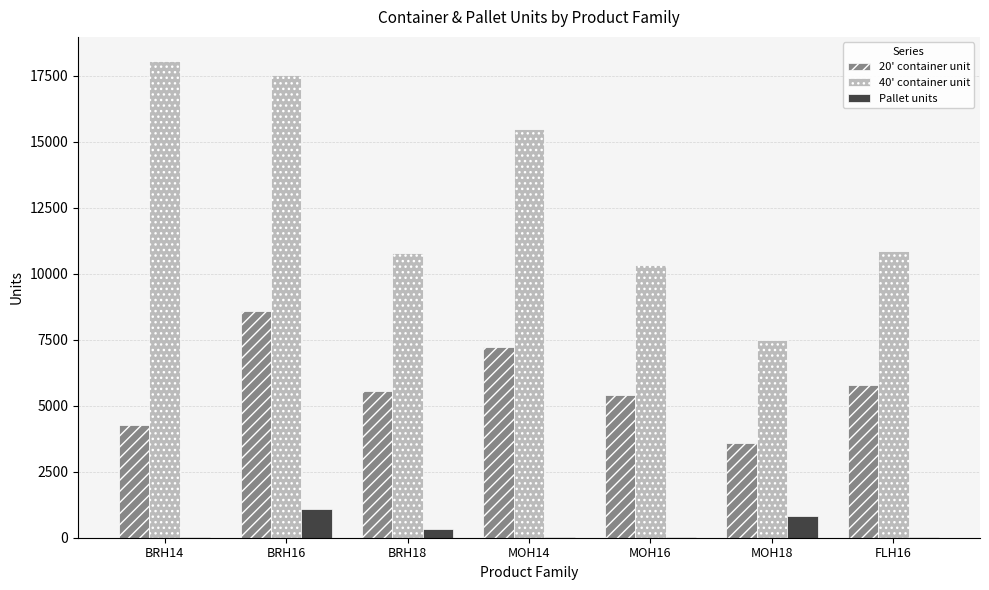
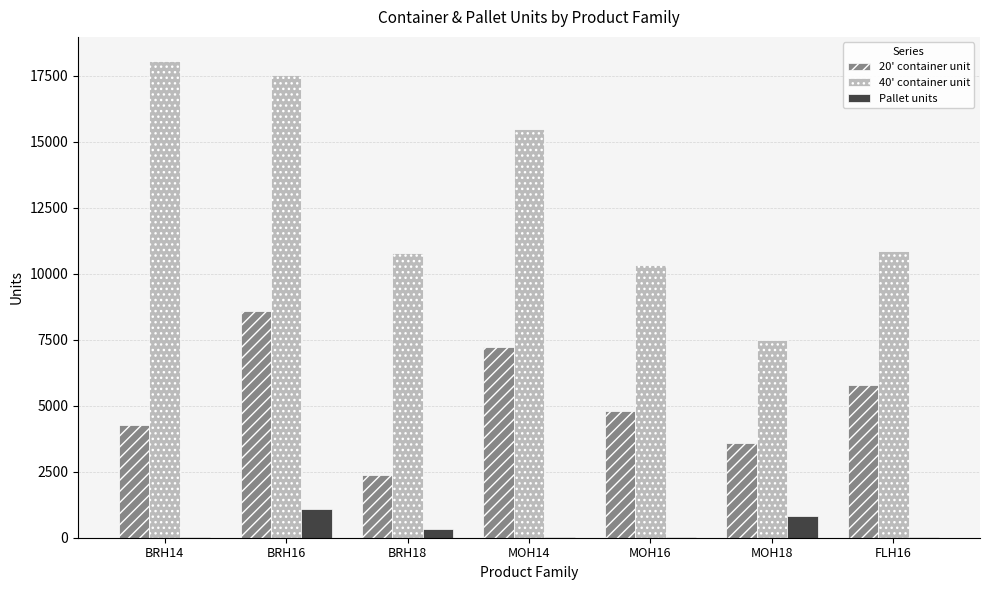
  {
    "20' container unit": {
      "BRH14": 4300,
      "BRH16": 8600,
-     "BRH18": 5600,
+     "BRH18": 2400,
      "MOH14": 7200,
-     "MOH16": 5400,
+     "MOH16": 4800,
      "MOH18": 3600,
      "FLH16": 5800
    },
    "40' container unit": {
      "BRH14": 18100,
      "BRH16": 17500,
      "BRH18": 10800,
      "MOH14": 15500,
      "MOH16": 10300,
      "MOH18": 7500,
      "FLH16": 10800
    },
    "Pallet units": {
      "BRH16": 1100,
      "BRH18": 300,
      "MOH18": 800
    }
  }
